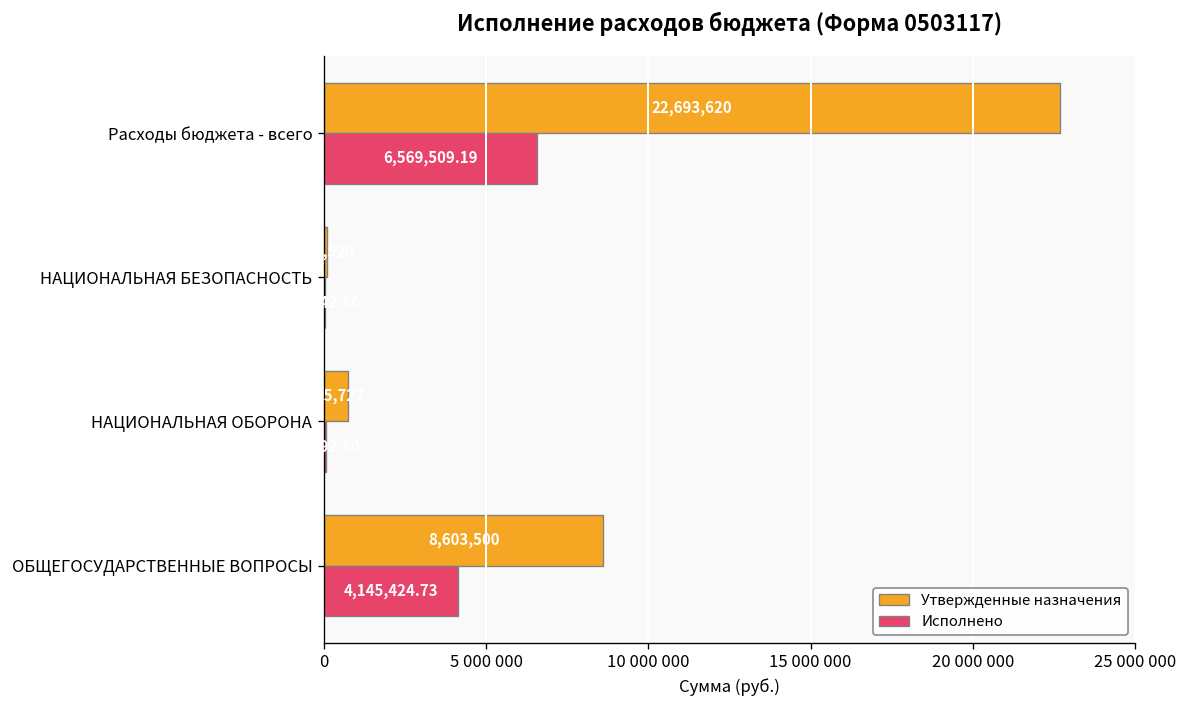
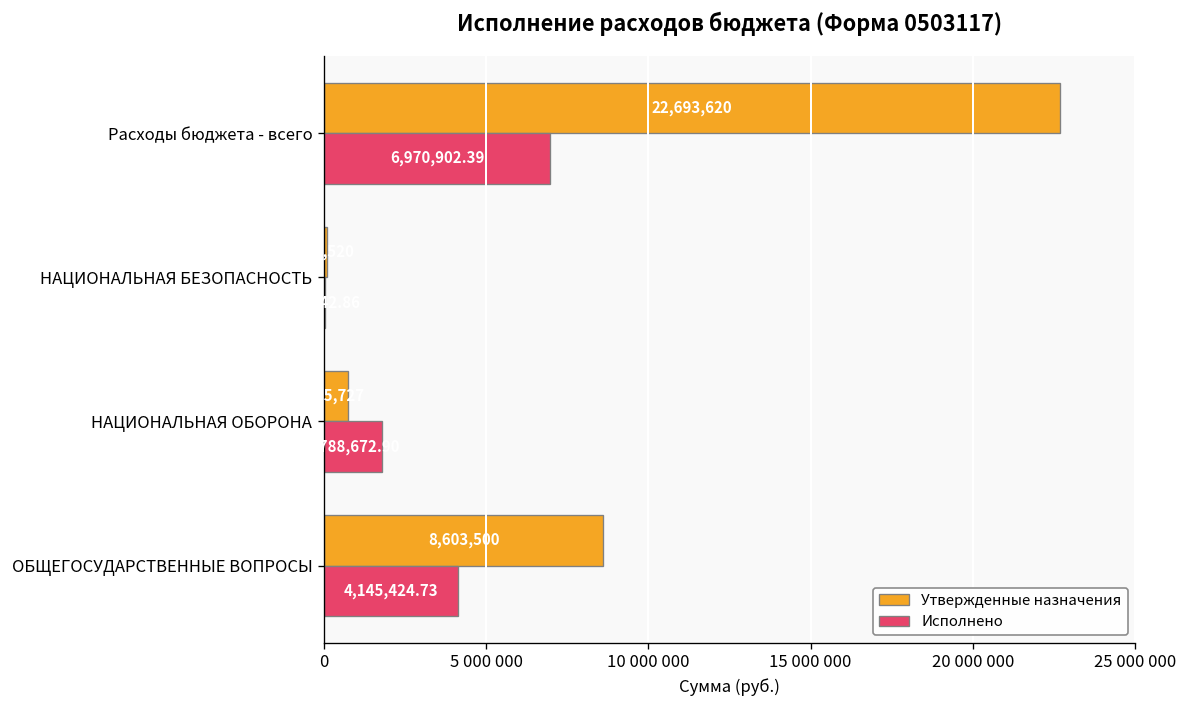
  {
    "Утвержденные назначения": {
      "Расходы бюджета - всего": "22,693,620",
      "ОБЩЕГОСУДАРСТВЕННЫЕ ВОПРОСЫ": "8,603,500"
    },
    "Исполнено": {
-     "Расходы бюджета - всего": "6,569,509.19",
-     "НАЦИОНАЛЬНАЯ ОБОРОНА": "0",
+     "Расходы бюджета - всего": "6,970,902.39",
+     "НАЦИОНАЛЬНАЯ ОБОРОНА": "1800000",
      "ОБЩЕГОСУДАРСТВЕННЫЕ ВОПРОСЫ": "4,145,424.73"
    }
  }
